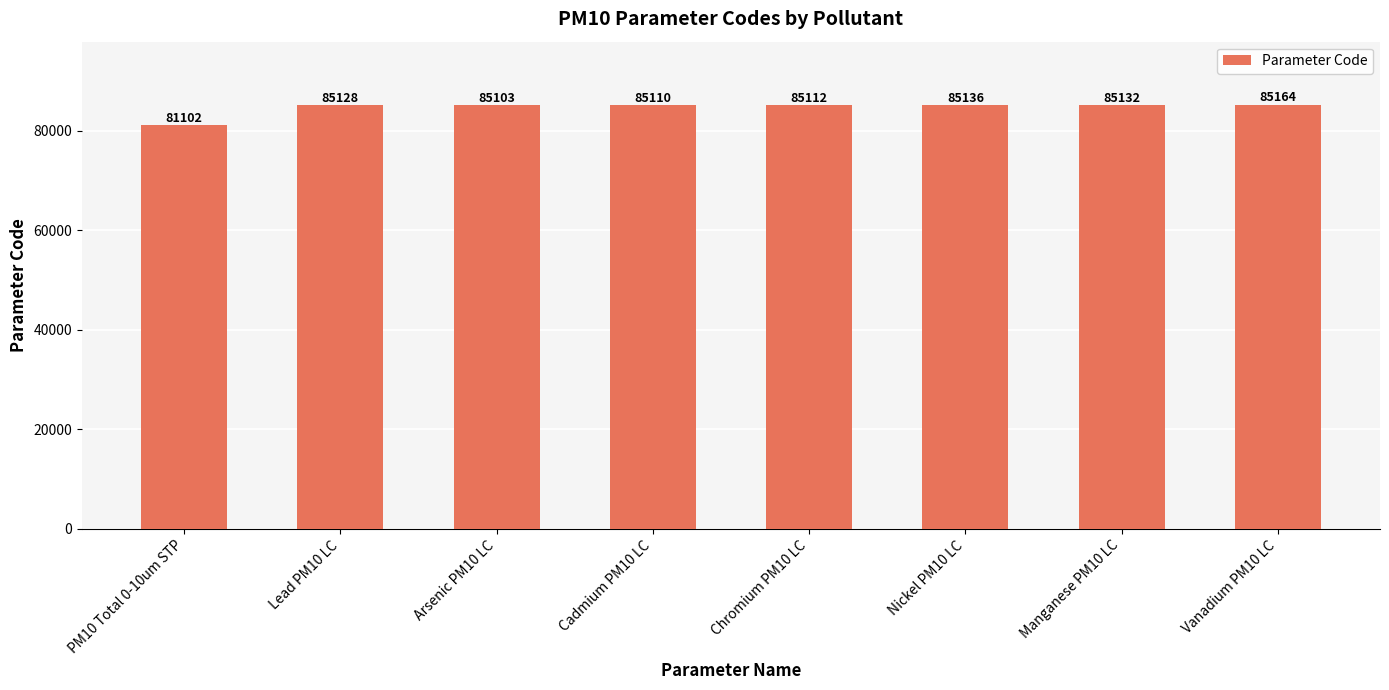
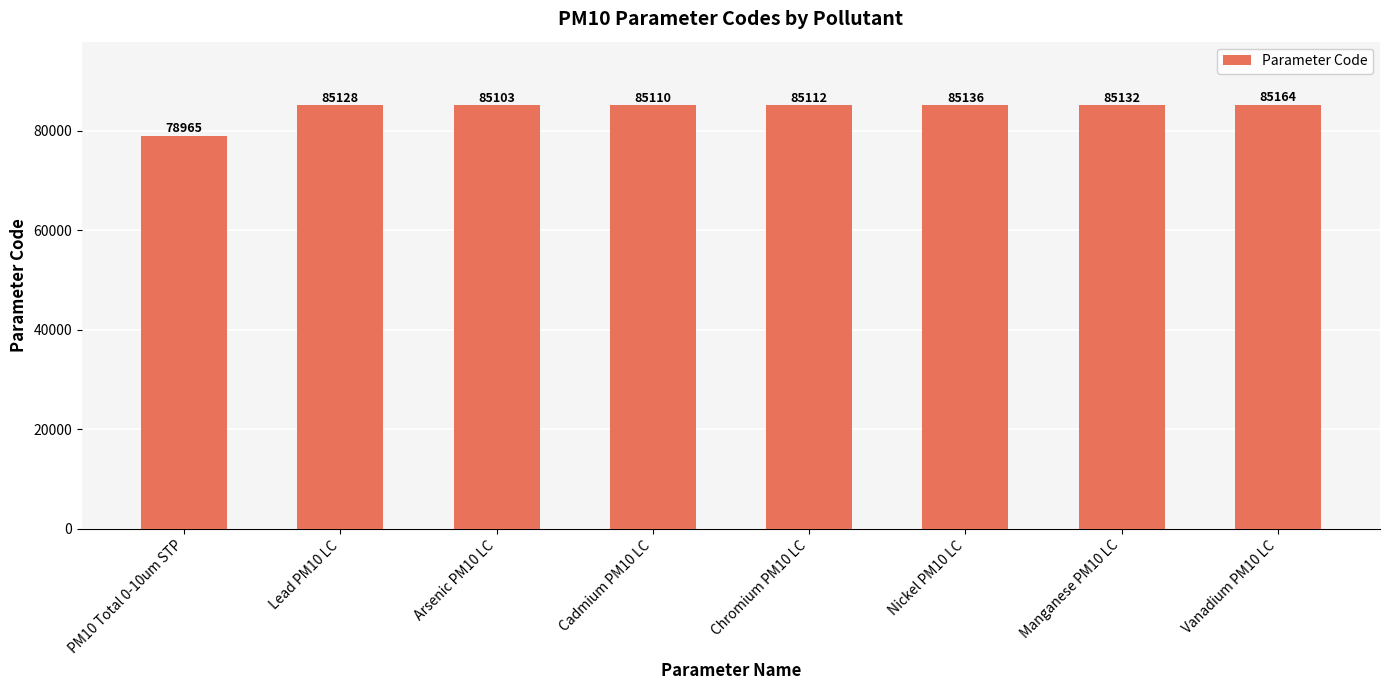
  {
-   "PM10 Total 0-10um STP": 81102,
+   "PM10 Total 0-10um STP": 78965,
    "Lead PM10 LC": 85128,
    "Arsenic PM10 LC": 85103,
    "Cadmium PM10 LC": 85110,
    "Chromium PM10 LC": 85112,
    "Nickel PM10 LC": 85136,
    "Manganese PM10 LC": 85132,
    "Vanadium PM10 LC": 85164
  }
